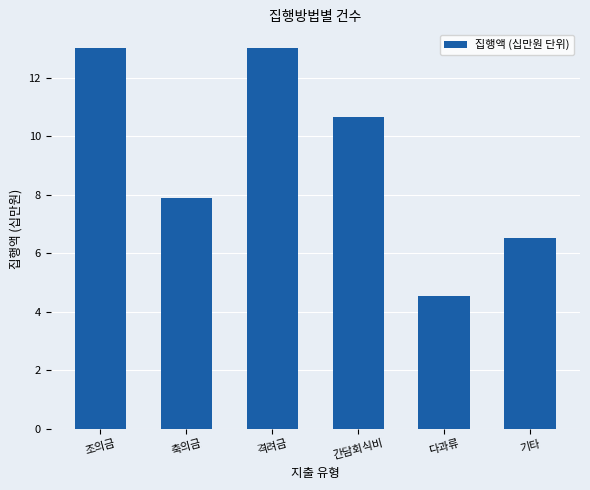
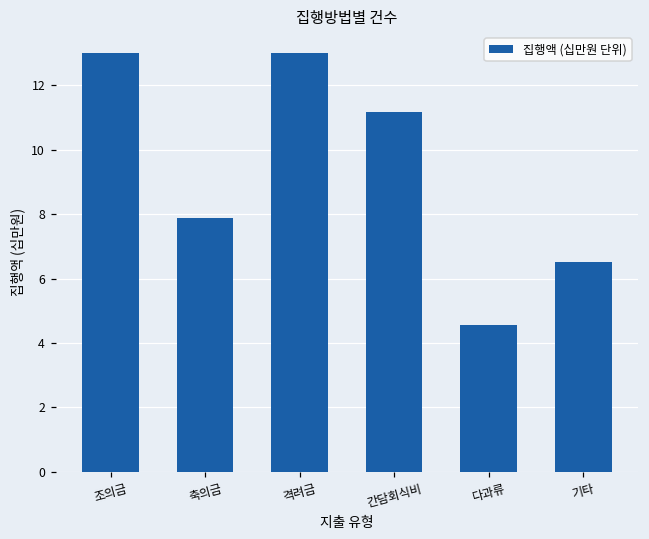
  {
    "조의금": 13.0,
    "축의금": 7.9,
    "격려금": 13.0,
-   "간담회식비": 10.7,
+   "간담회식비": 11.2,
    "다과류": 4.6,
    "기타": 6.5
  }
